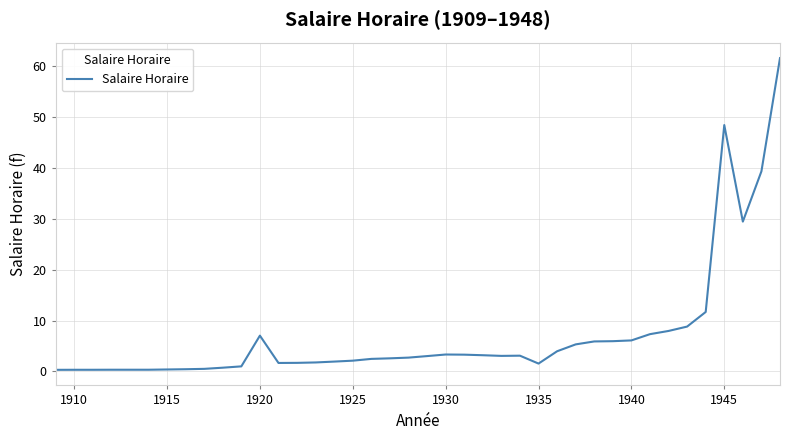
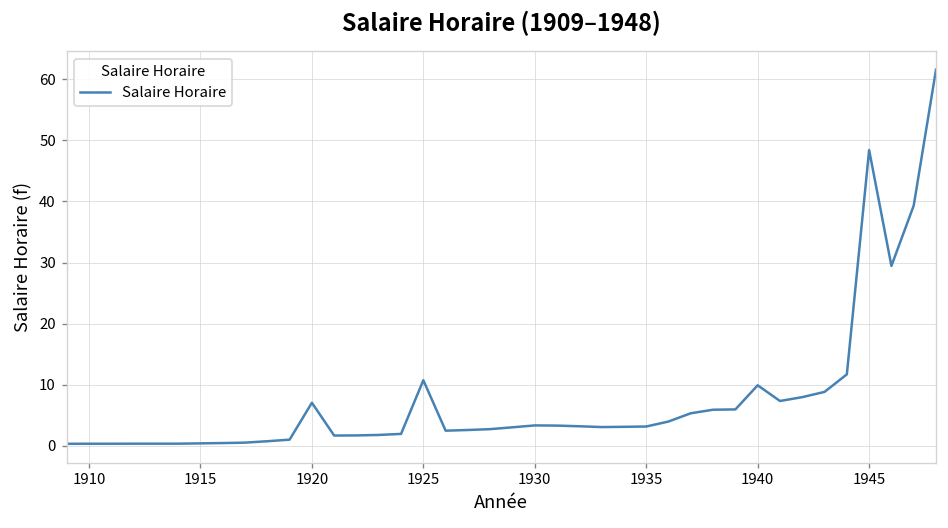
  {
    "1910": 0,
    "1915": 0,
    "1920": 7,
-   "1925": 2,
+   "1925": 11,
    "1930": 3,
-   "1935": 2,
-   "1940": 6,
+   "1935": 3,
+   "1940": 10,
    "1945": 48
  }
